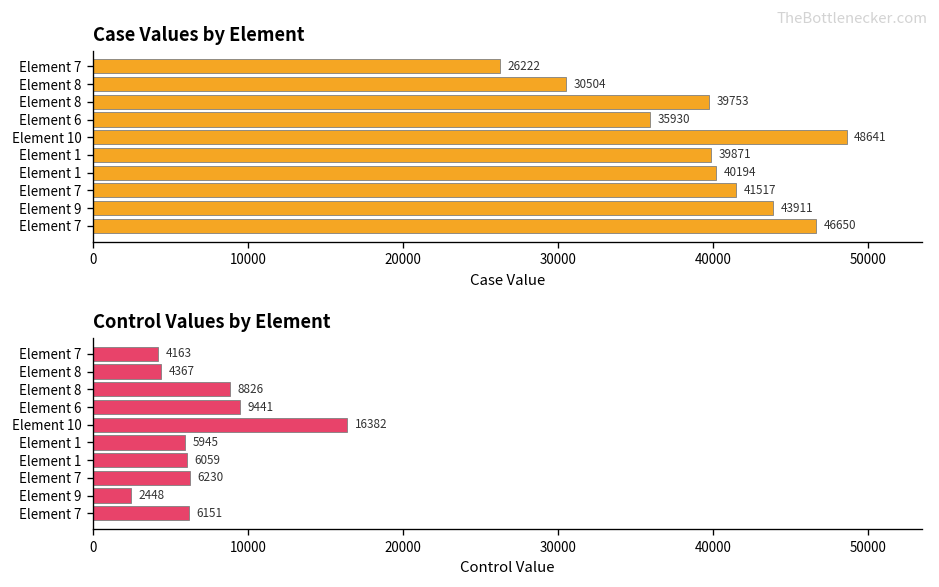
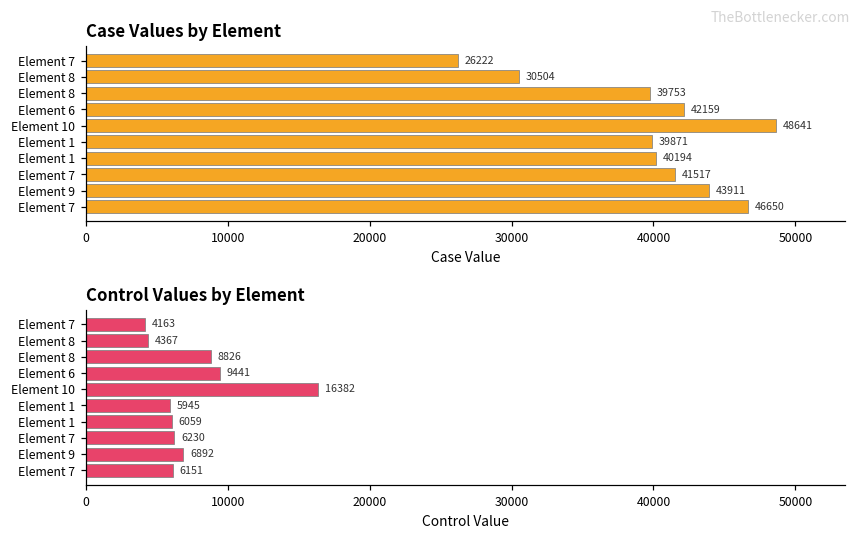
  {
    "Case Values by Element": {
-     "Element 6": 35930,
+     "Element 6": 42159,
      "Element 10": 48641,
      "Element 9": 43911
    },
    "Control Values by Element": {
      "Element 6": 9441,
      "Element 10": 16382,
-     "Element 9": 2448
+     "Element 9": 6892
    }
  }
